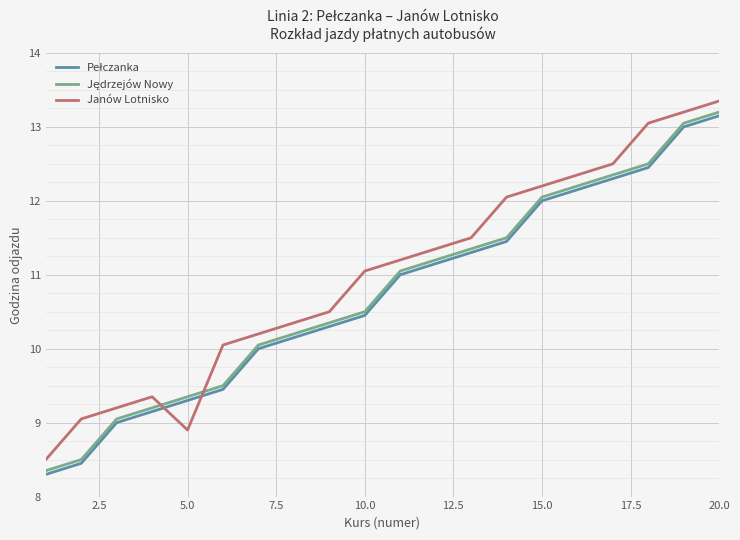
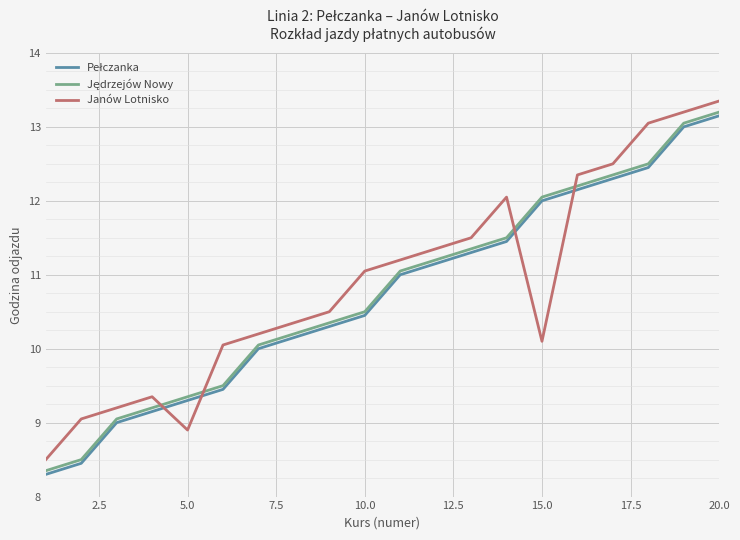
  {
    "Janów Lotnisko": {
      "5.0": 8.9,
      "10.0": 11.1,
-     "15.0": 12.2,
+     "15.0": 10.1,
      "20.0": 13.4
    }
  }
